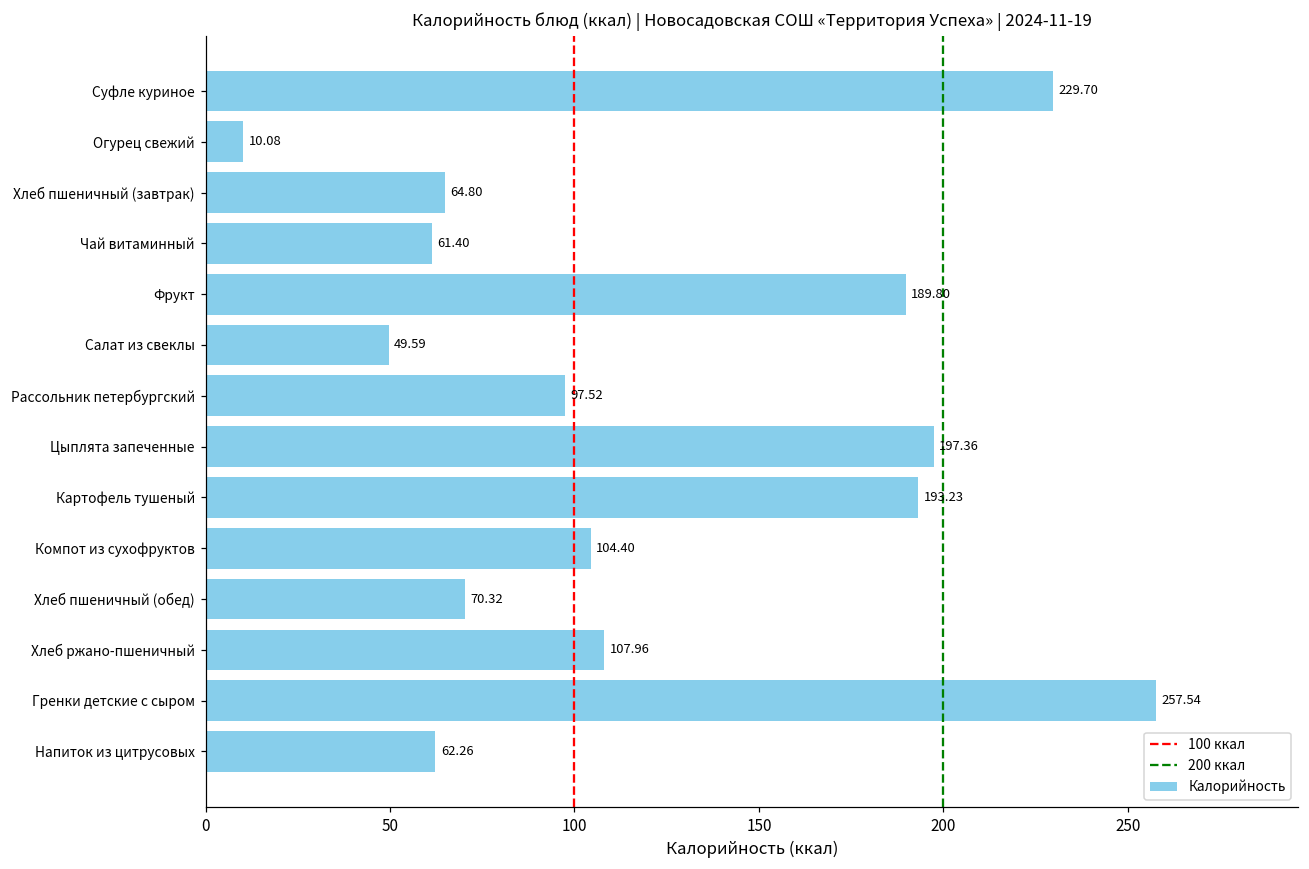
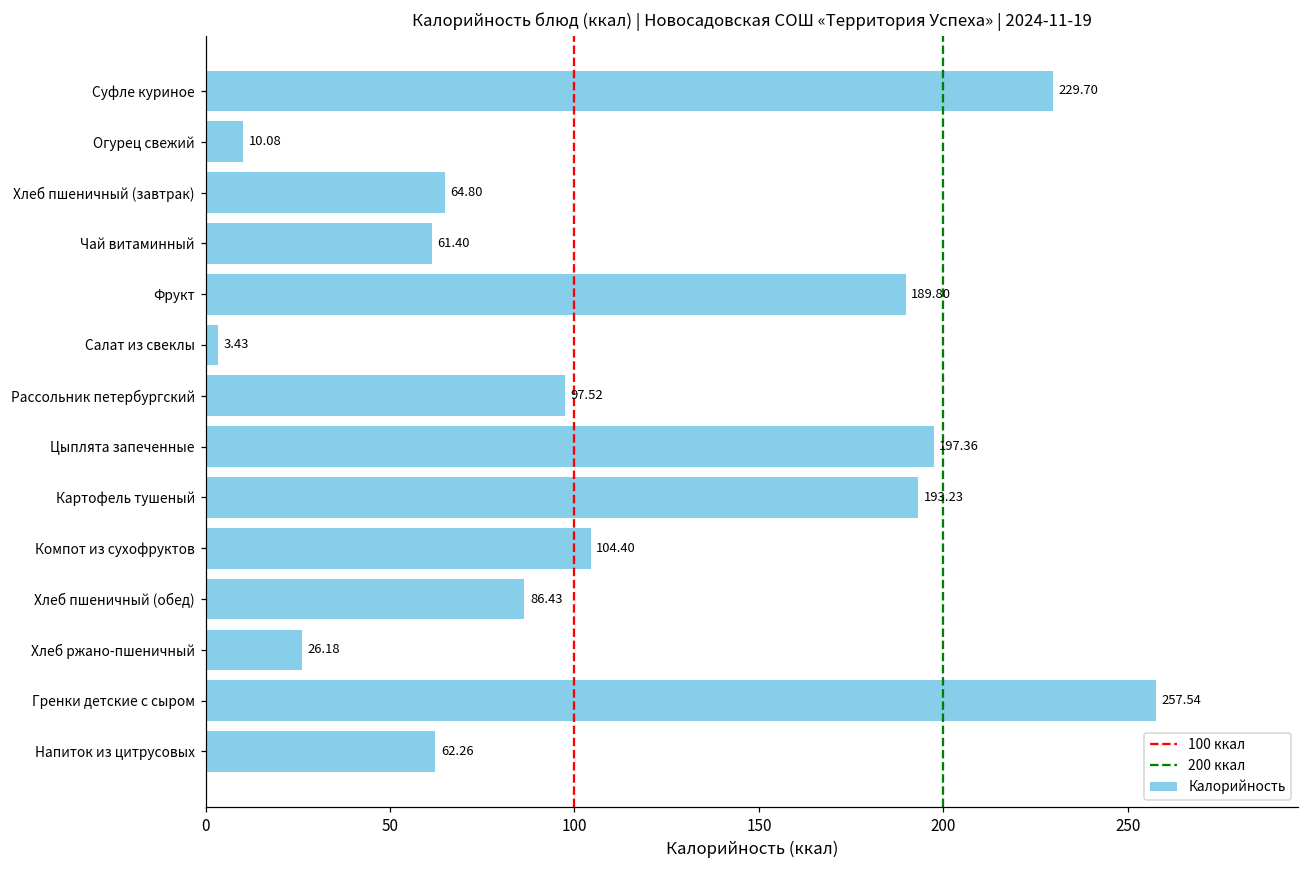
  {
    "Суфле куриное": 229.70,
    "Огурец свежий": 10.08,
    "Хлеб пшеничный (завтрак)": 64.80,
    "Чай витаминный": 61.40,
    "Фрукт": 189.80,
-   "Салат из свеклы": 49.59,
+   "Салат из свеклы": 3.43,
    "Рассольник петербургский": 97.52,
    "Цыплята запеченные": 197.36,
    "Картофель тушеный": 193.23,
    "Компот из сухофруктов": 104.40,
-   "Хлеб пшеничный (обед)": 70.32,
-   "Хлеб ржано-пшеничный": 107.96,
+   "Хлеб пшеничный (обед)": 86.43,
+   "Хлеб ржано-пшеничный": 26.18,
    "Гренки детские с сыром": 257.54,
    "Напиток из цитрусовых": 62.26
  }
